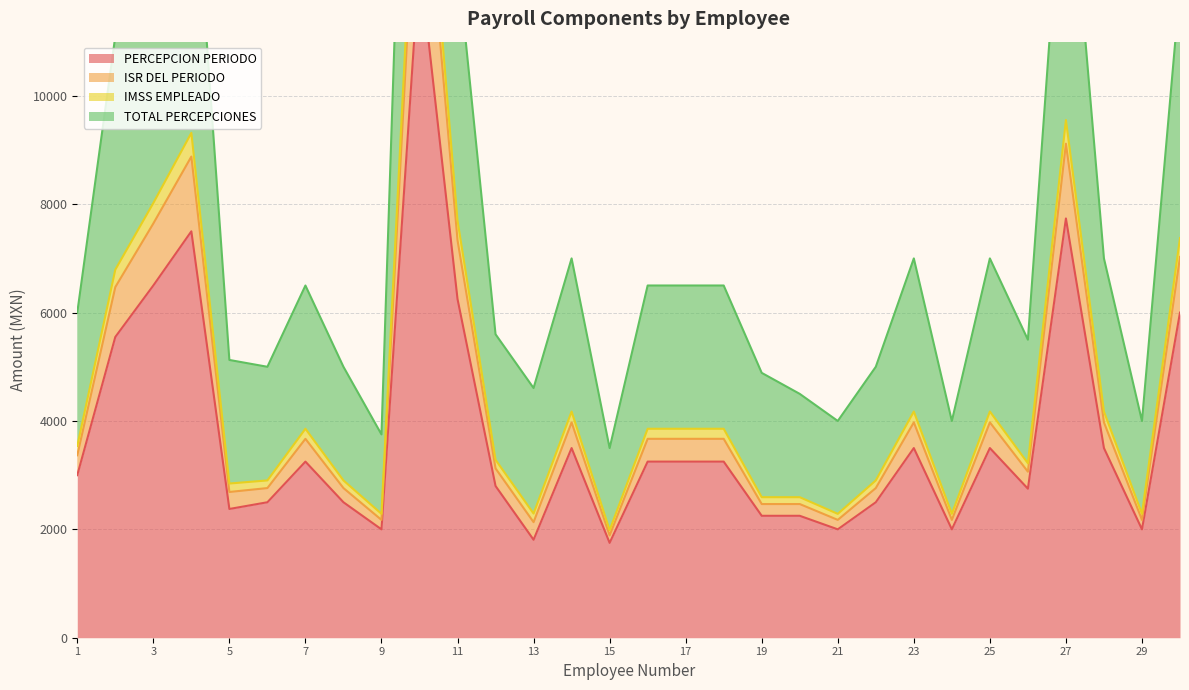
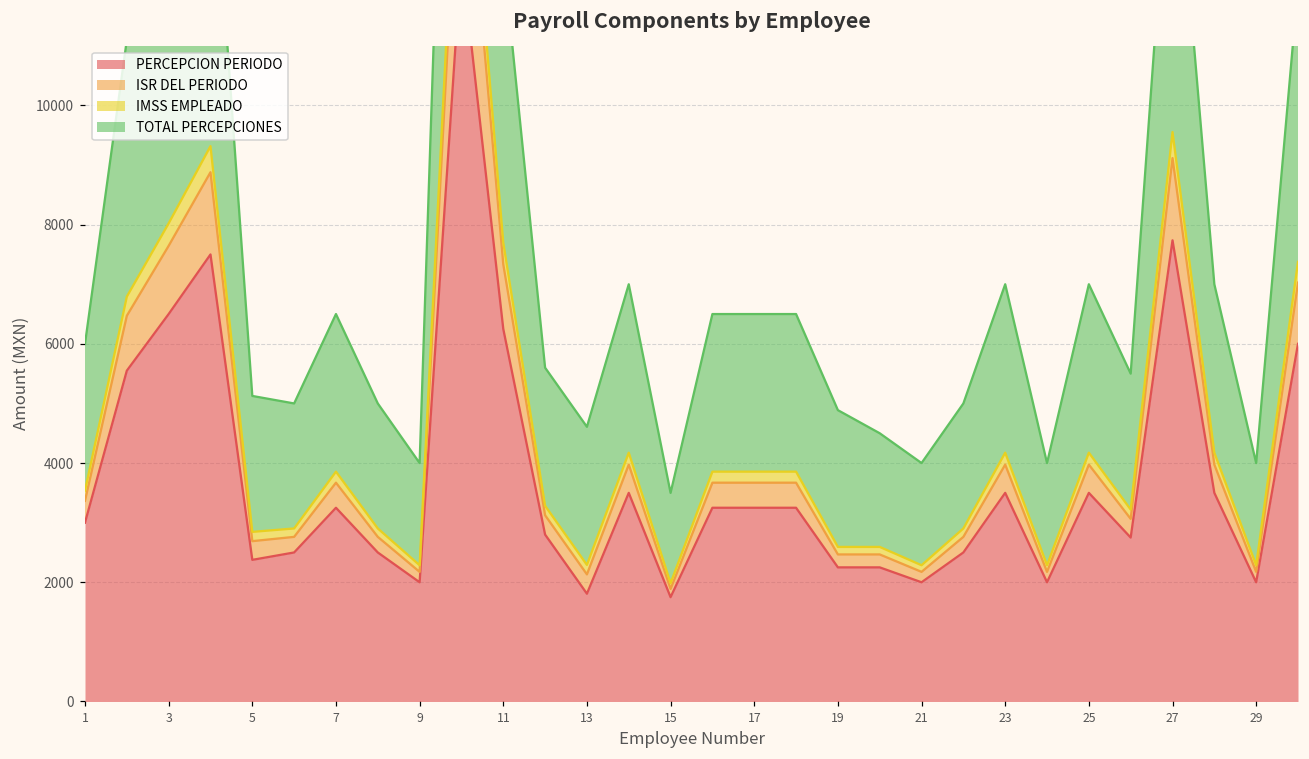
  {
    "PERCEPCION PERIODO": {
      "1": 3000,
      "3": 6500,
      "5": 2400,
      "7": 3300,
      "9": 2000,
      "11": 6300,
      "13": 1800,
      "15": 1800,
      "17": 3300,
      "19": 2300,
      "21": 2000,
      "23": 3500,
      "25": 3500,
      "27": 7700,
      "29": 2000
    },
    "TOTAL PERCEPCIONES": {
      "1": 2500,
      "5": 2300,
      "7": 2600,
-     "9": 1500,
+     "9": 1700,
      "13": 2300,
      "15": 1500,
      "17": 2600,
      "19": 2300,
      "21": 1700,
      "23": 2800,
      "25": 2800,
      "29": 1700
    }
  }
